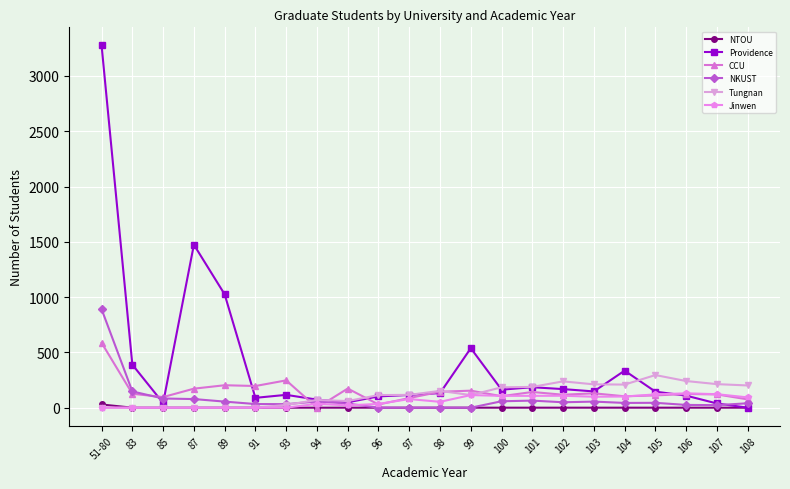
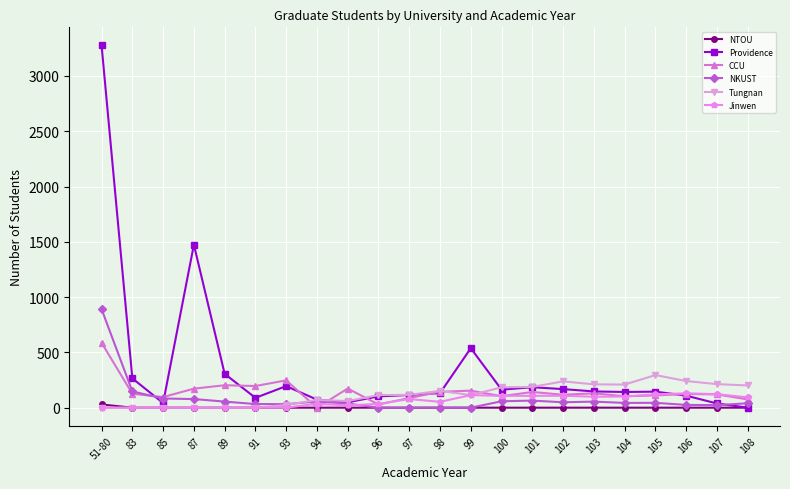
  {
    "NTOU": {
      "51-80": 30,
      "100": 0,
      "101": 0,
      "102": 0,
      "103": 0,
      "104": 0,
      "105": 0,
      "106": 0,
      "107": 0
    },
    "Providence": {
      "51-80": 3280,
-     "83": 390,
+     "83": 270,
      "85": 40,
      "87": 1470,
-     "89": 1030,
+     "89": 310,
      "91": 90,
-     "93": 120,
+     "93": 200,
      "99": 540,
      "102": 170,
-     "104": 340,
+     "104": 140,
      "105": 150
    }
  }
